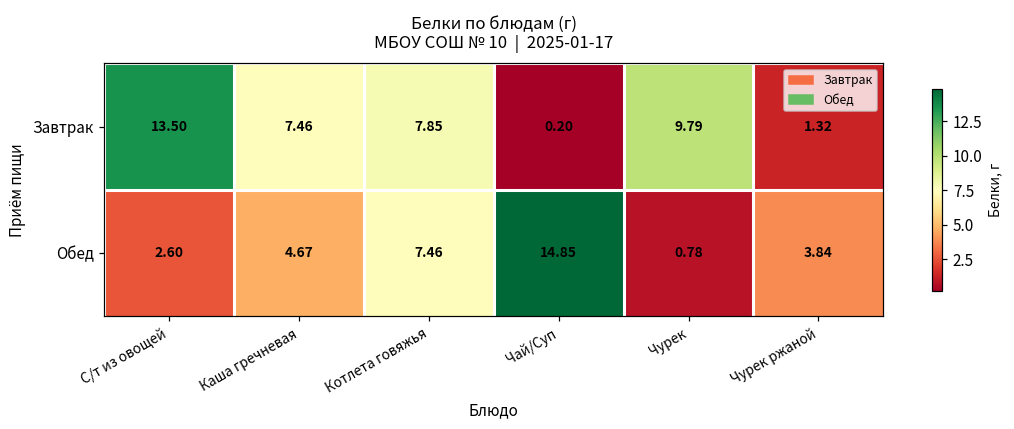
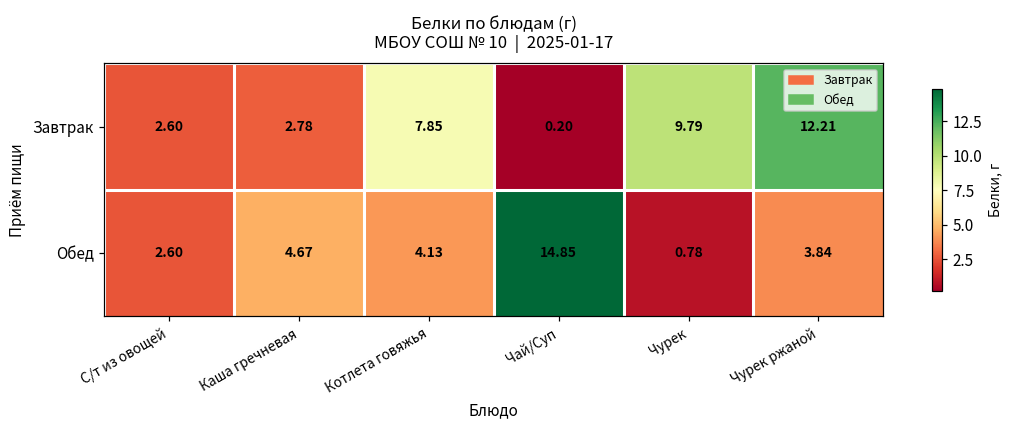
  {
    "Завтрак": {
-     "С/т из овощей": 13.50,
-     "Каша гречневая": 7.46,
+     "С/т из овощей": 2.60,
+     "Каша гречневая": 2.78,
      "Котлета говяжья": 7.85,
      "Чай/Суп": 0.20,
      "Чурек": 9.79,
-     "Чурек ржаной": 1.32
+     "Чурек ржаной": 12.21
    },
    "Обед": {
      "С/т из овощей": 2.60,
      "Каша гречневая": 4.67,
-     "Котлета говяжья": 7.46,
+     "Котлета говяжья": 4.13,
      "Чай/Суп": 14.85,
      "Чурек": 0.78,
      "Чурек ржаной": 3.84
    }
  }
